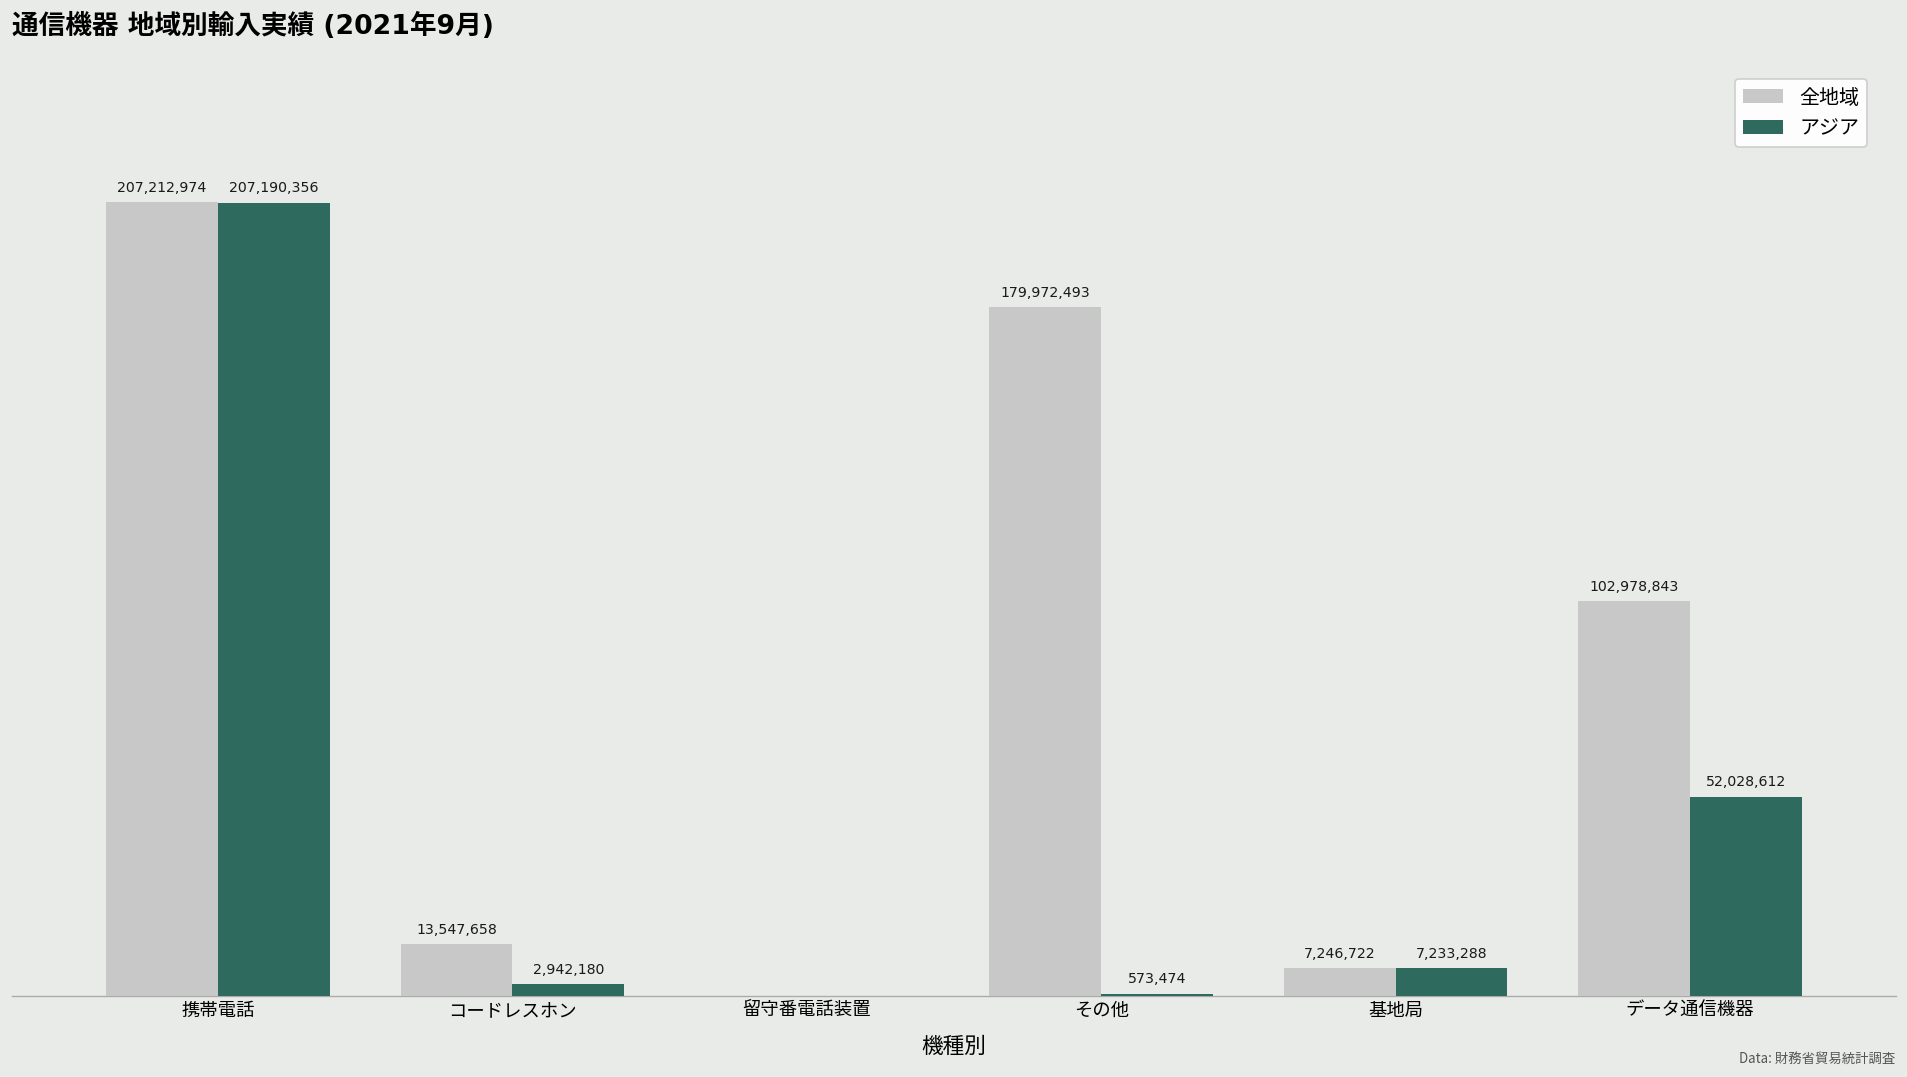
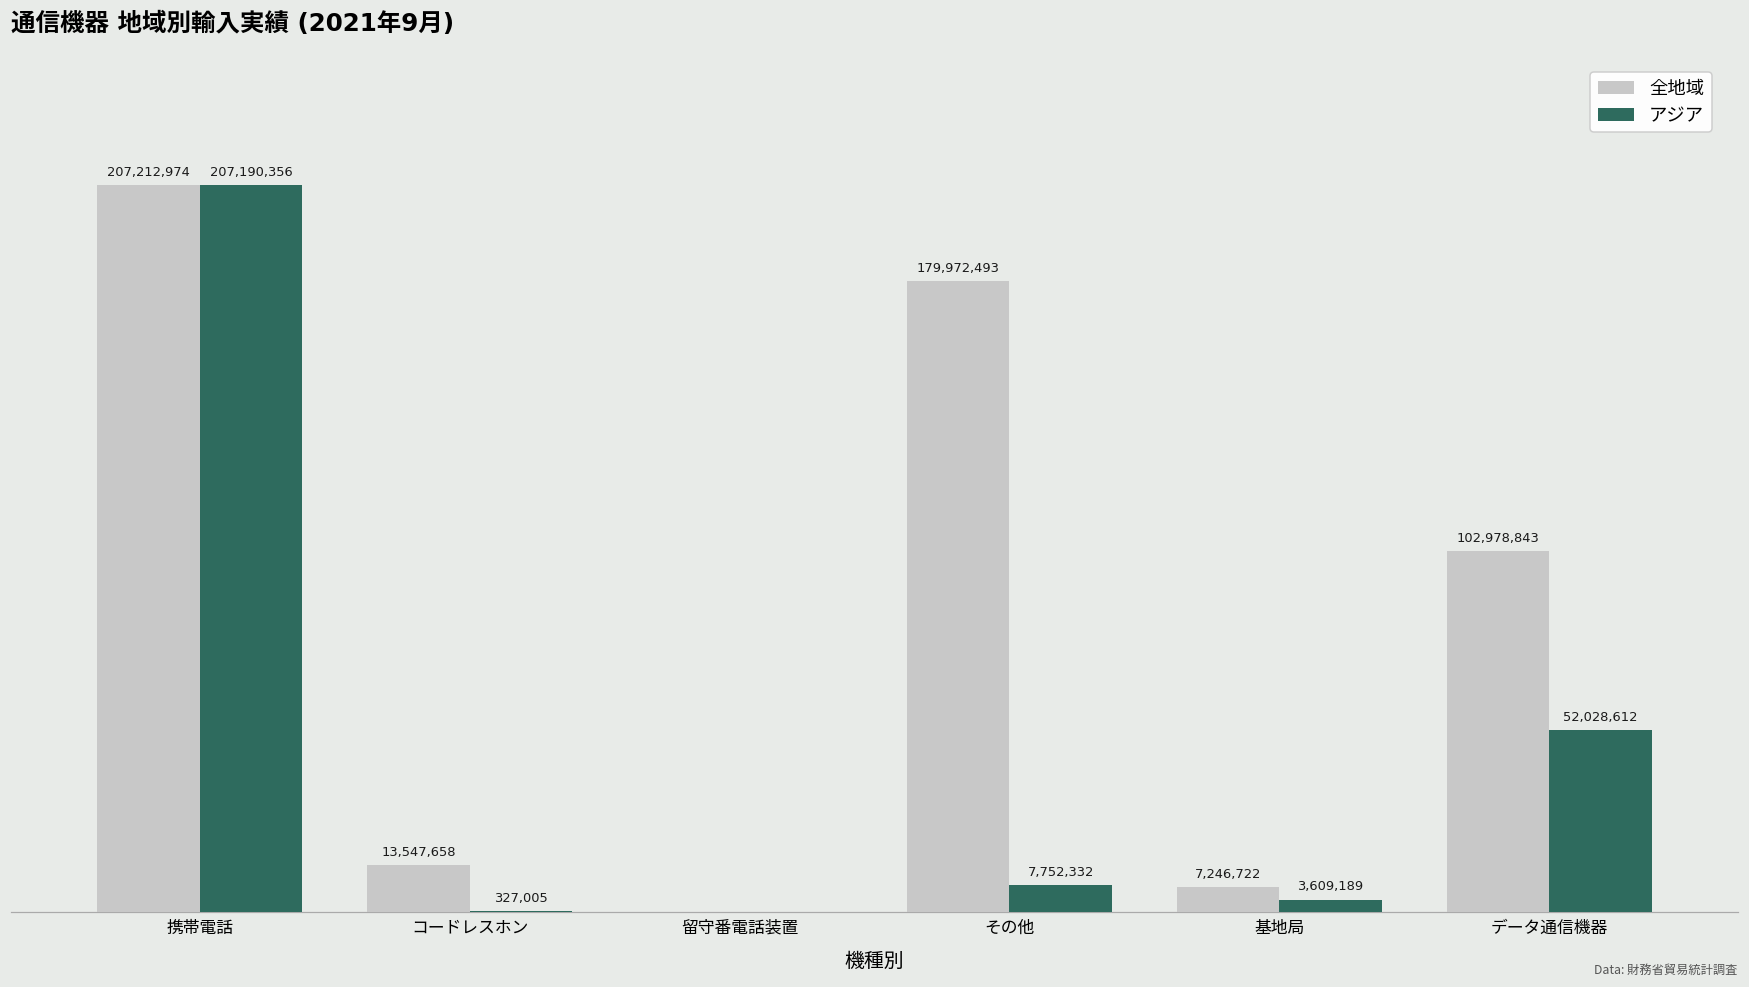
  {
    "全地域": {
      "携帯電話": "207,212,974",
      "コードレスホン": "13,547,658",
      "その他": "179,972,493",
      "基地局": "7,246,722",
      "データ通信機器": "102,978,843"
    },
    "アジア": {
      "携帯電話": "207,190,356",
-     "コードレスホン": "2,942,180",
-     "その他": "573,474",
-     "基地局": "7,233,288",
+     "コードレスホン": "327,005",
+     "その他": "7,752,332",
+     "基地局": "3,609,189",
      "データ通信機器": "52,028,612"
    }
  }
